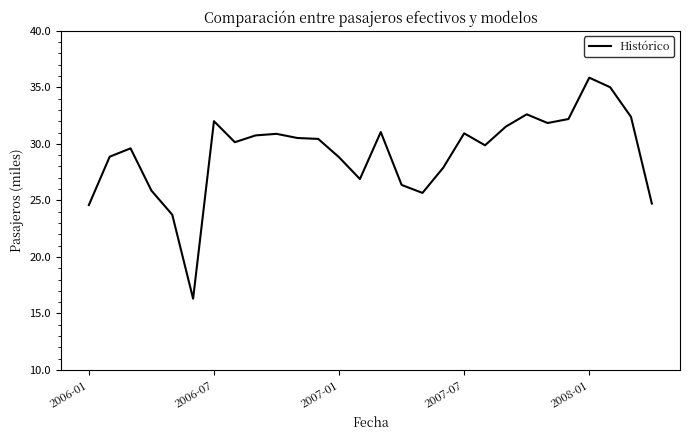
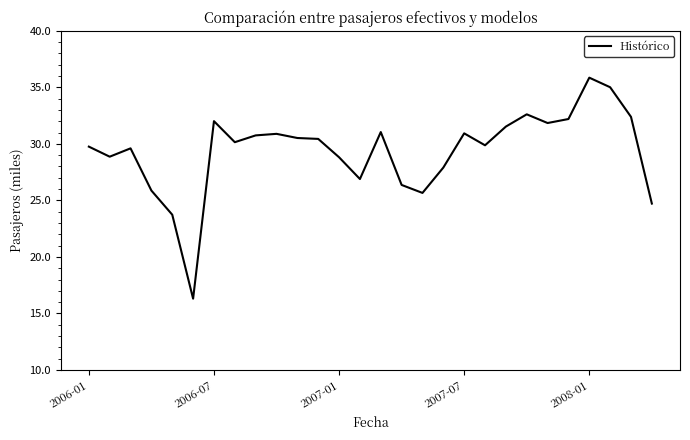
  {
-   "2006-01": 24.6,
+   "2006-01": 29.8,
    "2006-07": 32.0,
    "2007-01": 28.8,
    "2007-07": 30.9,
    "2008-01": 35.9
  }
